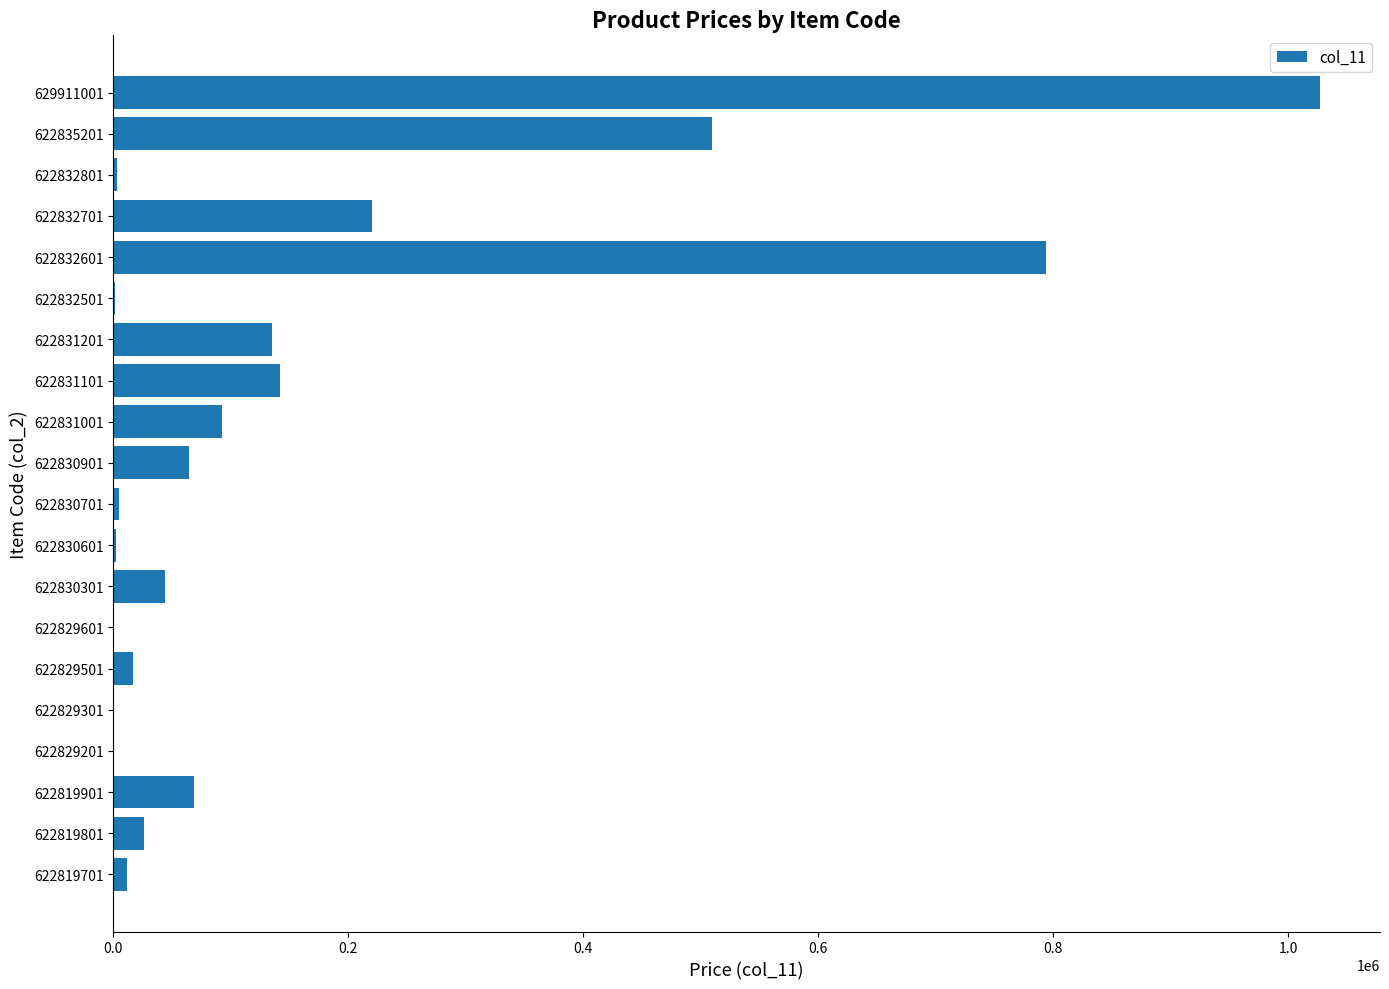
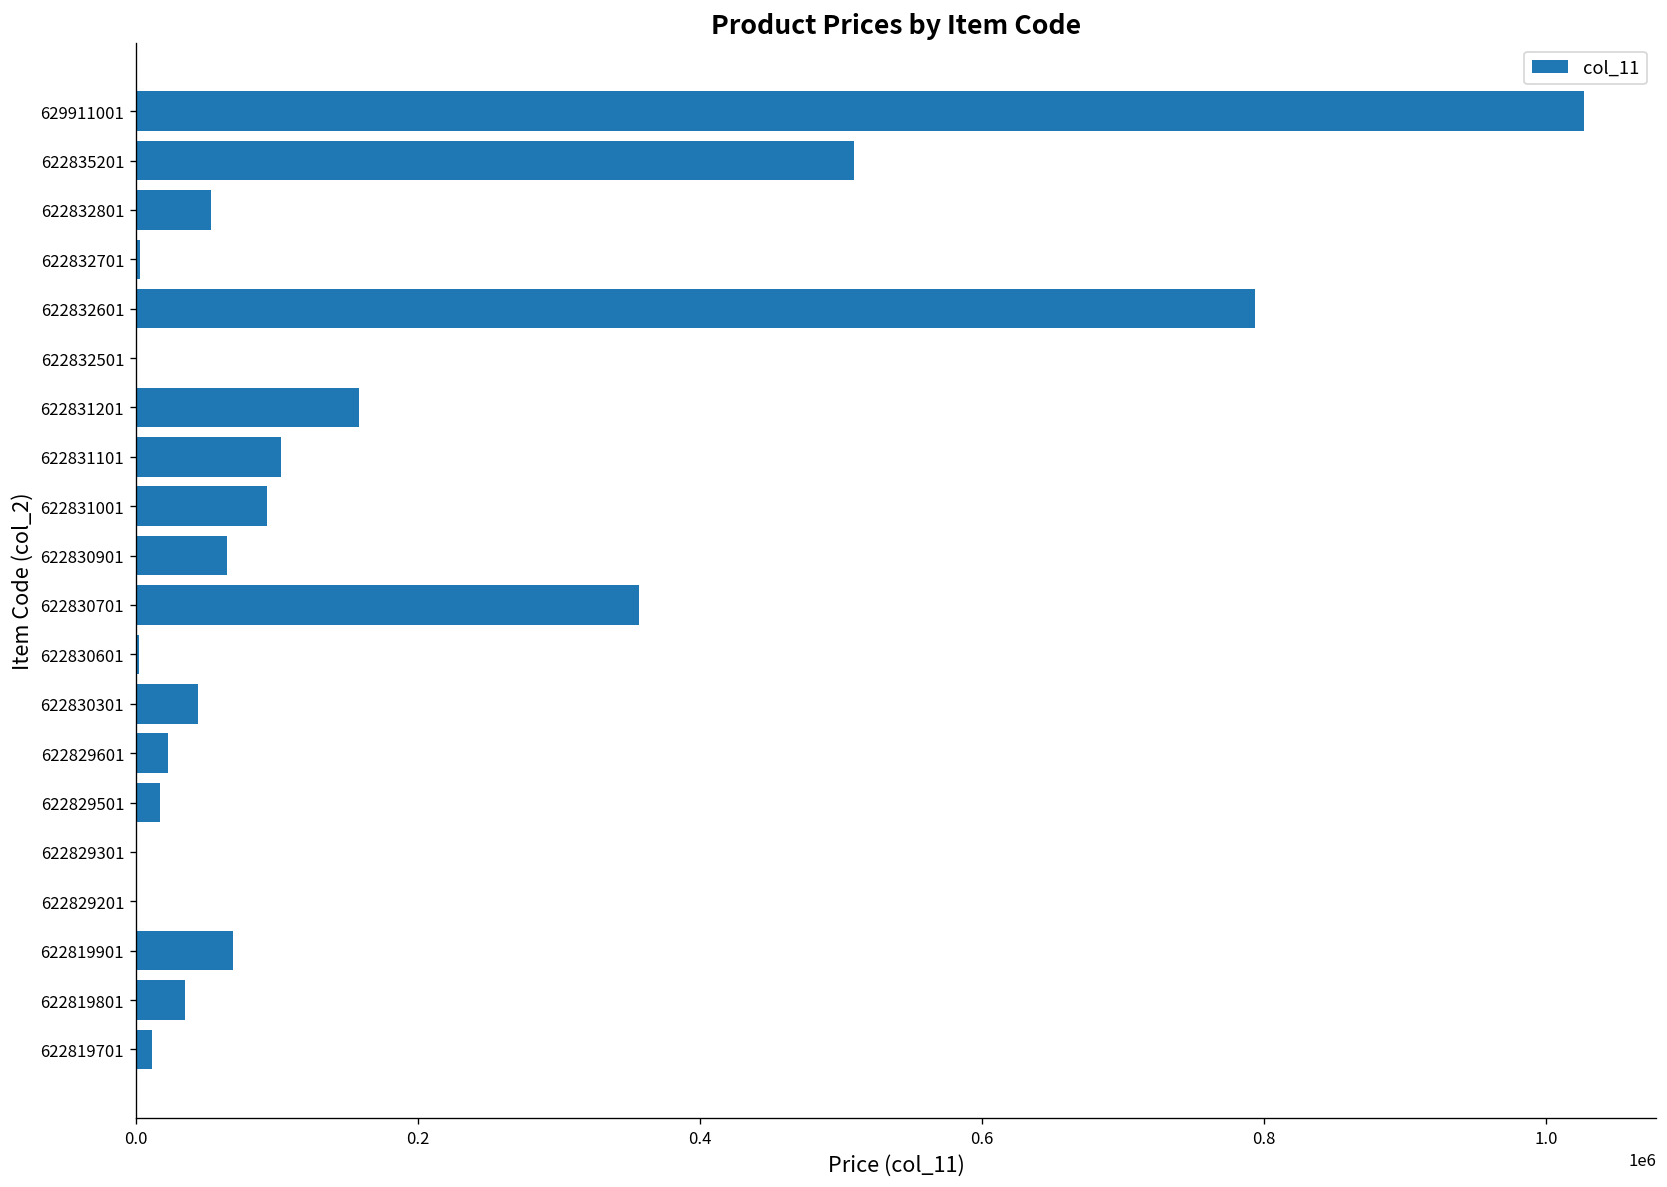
  {
    "629911001": 1027000,
    "622835201": 509000,
-   "622832801": 3000,
-   "622832701": 221000,
+   "622832801": 53000,
+   "622832701": 3000,
    "622832601": 794000,
-   "622831201": 135000,
-   "622831101": 142000,
+   "622831201": 158000,
+   "622831101": 103000,
    "622831001": 93000,
    "622830901": 65000,
-   "622830701": 5000,
+   "622830701": 357000,
    "622830601": 3000,
    "622830301": 44000,
-   "622829601": 0,
+   "622829601": 23000,
    "622829501": 17000,
    "622819901": 69000,
-   "622819801": 26000,
+   "622819801": 35000,
    "622819701": 12000
  }
